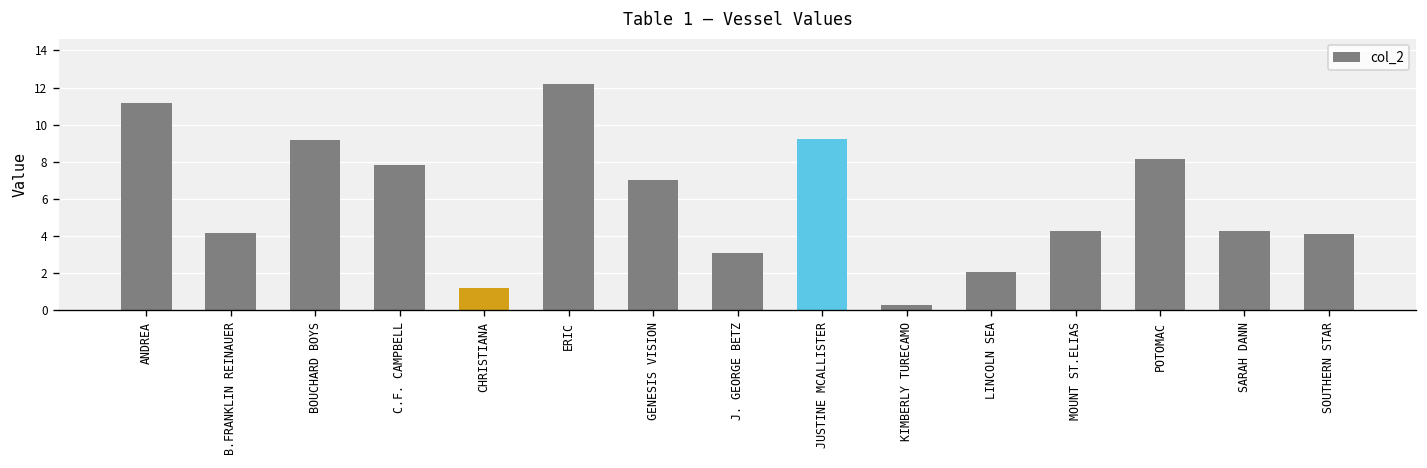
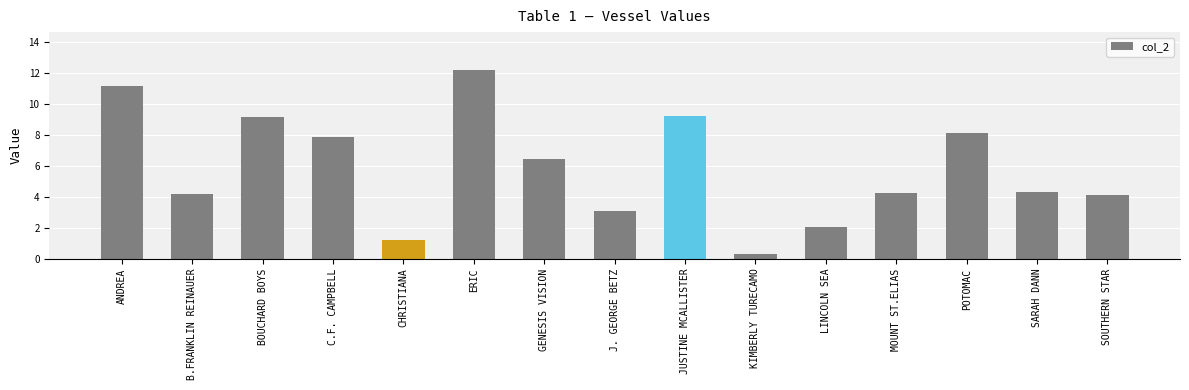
  {
    "ANDREA": 11.2,
    "B.FRANKLIN REINAUER": 4.2,
    "BOUCHARD BOYS": 9.2,
    "C.F. CAMPBELL": 7.8,
    "CHRISTIANA": 1.2,
    "ERIC": 12.2,
-   "GENESIS VISION": 7.0,
+   "GENESIS VISION": 6.5,
    "J. GEORGE BETZ": 3.1,
    "JUSTINE MCALLISTER": 9.2,
    "KIMBERLY TURECAMO": 0.3,
    "LINCOLN SEA": 2.1,
    "MOUNT ST.ELIAS": 4.3,
    "POTOMAC": 8.2,
    "SARAH DANN": 4.3,
    "SOUTHERN STAR": 4.1
  }
